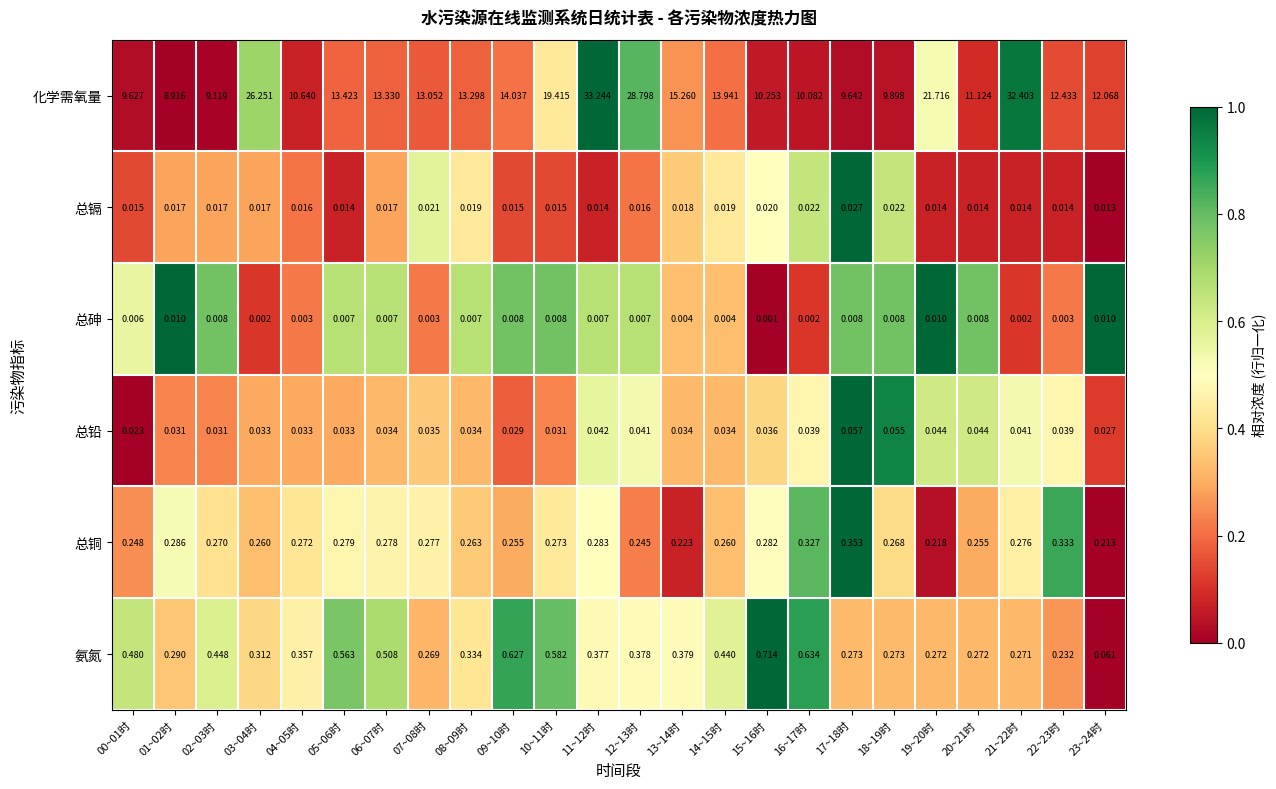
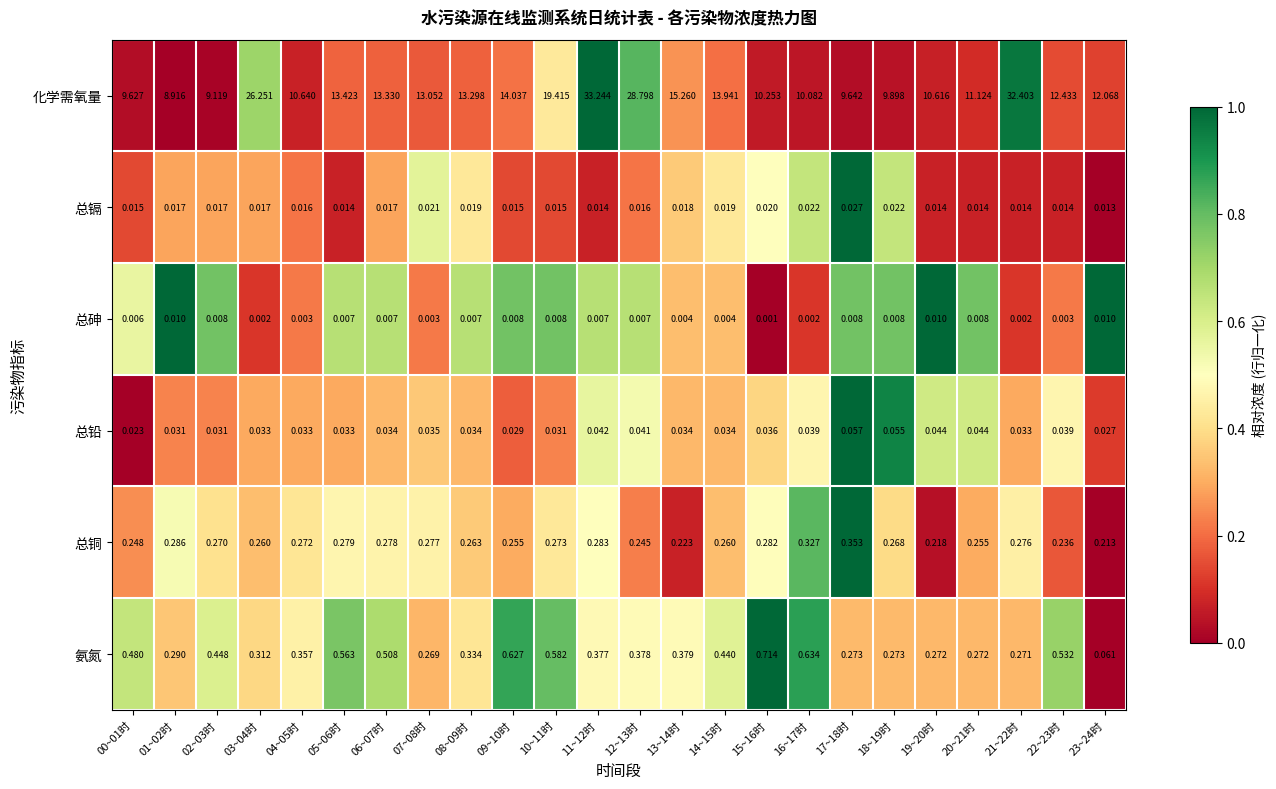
  {
    "化学需氧量": {
      "00~01时": 9.627,
      "01~02时": 8.916,
      "02~03时": 9.119,
      "03~04时": 26.251,
      "04~05时": 10.640,
      "05~06时": 13.423,
      "06~07时": 13.330,
      "07~08时": 13.052,
      "08~09时": 13.298,
      "09~10时": 14.037,
      "10~11时": 19.415,
      "11~12时": 33.244,
      "12~13时": 28.798,
      "13~14时": 15.260,
      "14~15时": 13.941,
      "15~16时": 10.253,
      "16~17时": 10.082,
      "17~18时": 9.642,
      "18~19时": 9.898,
-     "19~20时": 21.716,
+     "19~20时": 10.616,
      "20~21时": 11.124,
      "21~22时": 32.403,
      "22~23时": 12.433,
      "23~24时": 12.068
    },
    "总镉": {
      "00~01时": 0.015,
      "01~02时": 0.017,
      "02~03时": 0.017,
      "03~04时": 0.017,
      "04~05时": 0.016,
      "05~06时": 0.014,
      "06~07时": 0.017,
      "07~08时": 0.021,
      "08~09时": 0.019,
      "09~10时": 0.015,
      "10~11时": 0.015,
      "11~12时": 0.014,
      "12~13时": 0.016,
      "13~14时": 0.018,
      "14~15时": 0.019,
      "15~16时": 0.020,
      "16~17时": 0.022,
      "17~18时": 0.027,
      "18~19时": 0.022,
      "19~20时": 0.014,
      "20~21时": 0.014,
      "21~22时": 0.014,
      "22~23时": 0.014,
      "23~24时": 0.013
    },
    "总砷": {
      "00~01时": 0.006,
      "01~02时": 0.010,
      "02~03时": 0.008,
      "03~04时": 0.002,
      "04~05时": 0.003,
      "05~06时": 0.007,
      "06~07时": 0.007,
      "07~08时": 0.003,
      "08~09时": 0.007,
      "09~10时": 0.008,
      "10~11时": 0.008,
      "11~12时": 0.007,
      "12~13时": 0.007,
      "13~14时": 0.004,
      "14~15时": 0.004,
      "15~16时": 0.001,
      "16~17时": 0.002,
      "17~18时": 0.008,
      "18~19时": 0.008,
      "19~20时": 0.010,
      "20~21时": 0.008,
      "21~22时": 0.002,
      "22~23时": 0.003,
      "23~24时": 0.010
    },
    "总铅": {
      "00~01时": 0.023,
      "01~02时": 0.031,
      "02~03时": 0.031,
      "03~04时": 0.033,
      "04~05时": 0.033,
      "05~06时": 0.033,
      "06~07时": 0.034,
      "07~08时": 0.035,
      "08~09时": 0.034,
      "09~10时": 0.029,
      "10~11时": 0.031,
      "11~12时": 0.042,
      "12~13时": 0.041,
      "13~14时": 0.034,
      "14~15时": 0.034,
      "15~16时": 0.036,
      "16~17时": 0.039,
      "17~18时": 0.057,
      "18~19时": 0.055,
      "19~20时": 0.044,
      "20~21时": 0.044,
-     "21~22时": 0.041,
+     "21~22时": 0.033,
      "22~23时": 0.039,
      "23~24时": 0.027
    },
    "总铜": {
      "00~01时": 0.248,
      "01~02时": 0.286,
      "02~03时": 0.270,
      "03~04时": 0.260,
      "04~05时": 0.272,
      "05~06时": 0.279,
      "06~07时": 0.278,
      "07~08时": 0.277,
      "08~09时": 0.263,
      "09~10时": 0.255,
      "10~11时": 0.273,
      "11~12时": 0.283,
      "12~13时": 0.245,
      "13~14时": 0.223,
      "14~15时": 0.260,
      "15~16时": 0.282,
      "16~17时": 0.327,
      "17~18时": 0.353,
      "18~19时": 0.268,
      "19~20时": 0.218,
      "20~21时": 0.255,
      "21~22时": 0.276,
-     "22~23时": 0.333,
+     "22~23时": 0.236,
      "23~24时": 0.213
    },
    "氨氮": {
      "00~01时": 0.480,
      "01~02时": 0.290,
      "02~03时": 0.448,
      "03~04时": 0.312,
      "04~05时": 0.357,
      "05~06时": 0.563,
      "06~07时": 0.508,
      "07~08时": 0.269,
      "08~09时": 0.334,
      "09~10时": 0.627,
      "10~11时": 0.582,
      "11~12时": 0.377,
      "12~13时": 0.378,
      "13~14时": 0.379,
      "14~15时": 0.440,
      "15~16时": 0.714,
      "16~17时": 0.634,
      "17~18时": 0.273,
      "18~19时": 0.273,
      "19~20时": 0.272,
      "20~21时": 0.272,
      "21~22时": 0.271,
-     "22~23时": 0.232,
+     "22~23时": 0.532,
      "23~24时": 0.061
    }
  }
